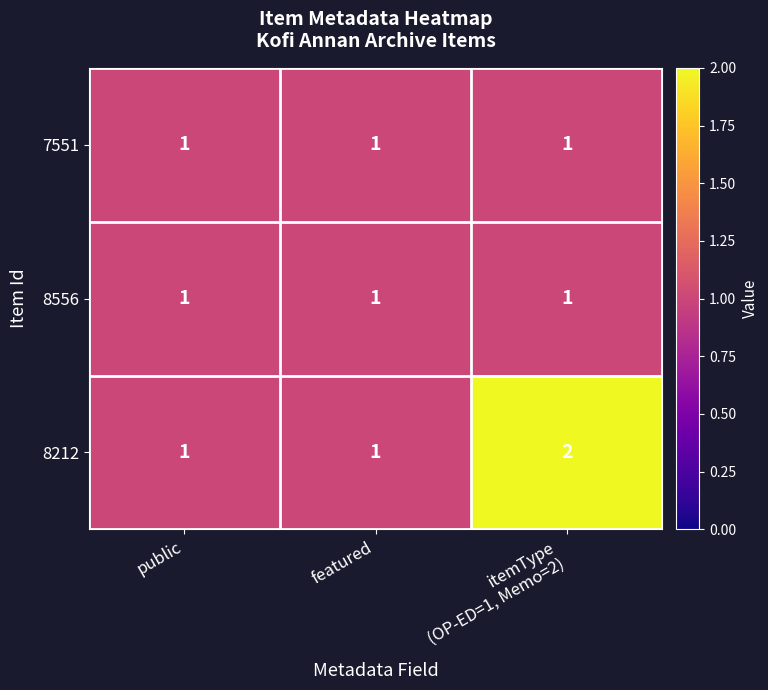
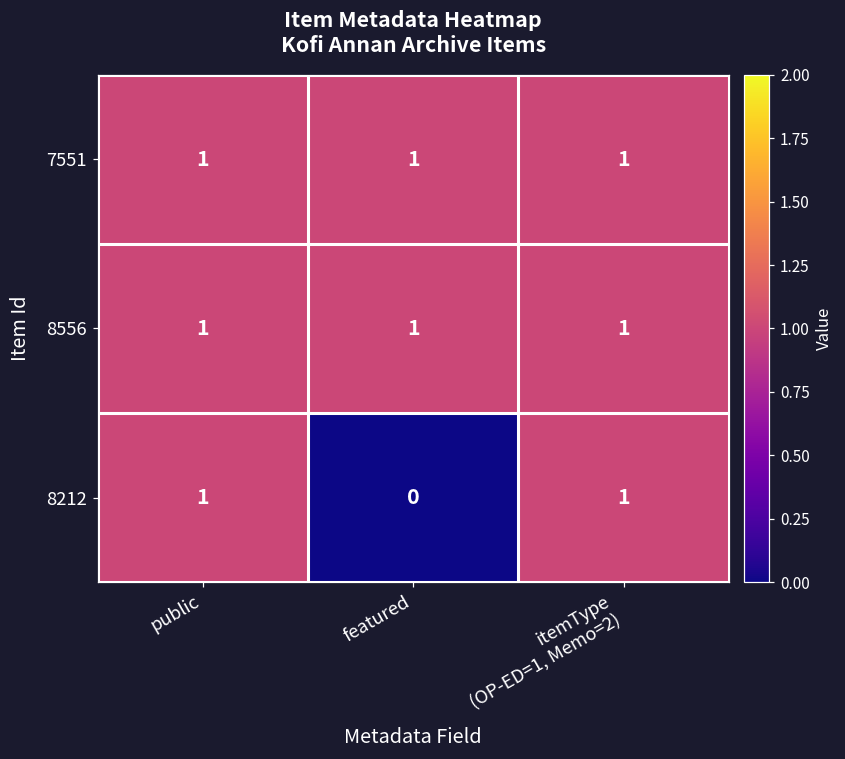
  {
    "7551": {
      "public": 1,
      "featured": 1,
      "itemType (OP-ED=1, Memo=2)": 1
    },
    "8556": {
      "public": 1,
      "featured": 1,
      "itemType (OP-ED=1, Memo=2)": 1
    },
    "8212": {
      "public": 1,
-     "featured": 1,
-     "itemType (OP-ED=1, Memo=2)": 2
+     "featured": 0,
+     "itemType (OP-ED=1, Memo=2)": 1
    }
  }
